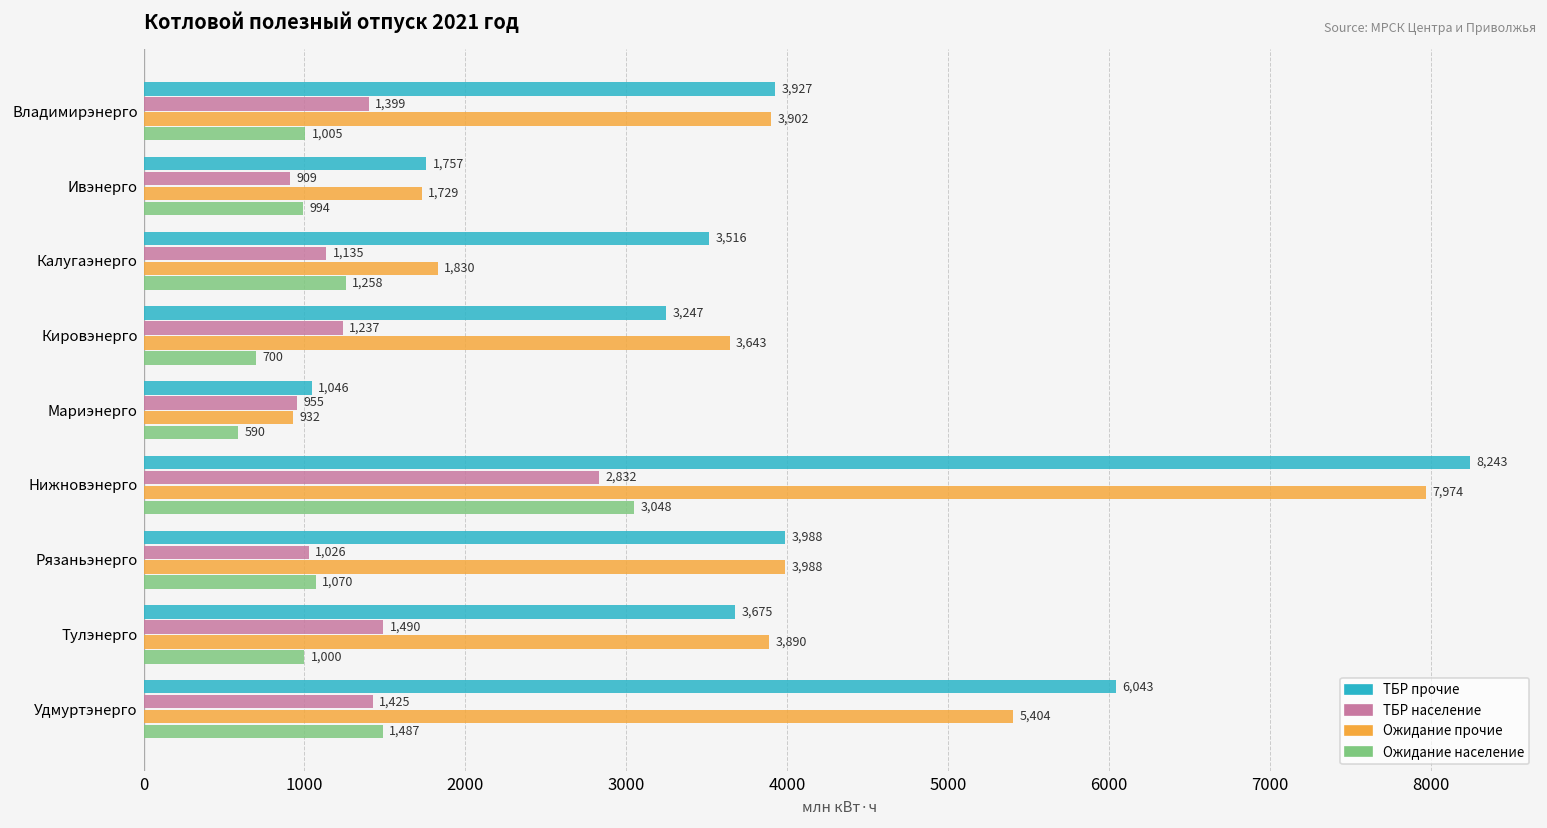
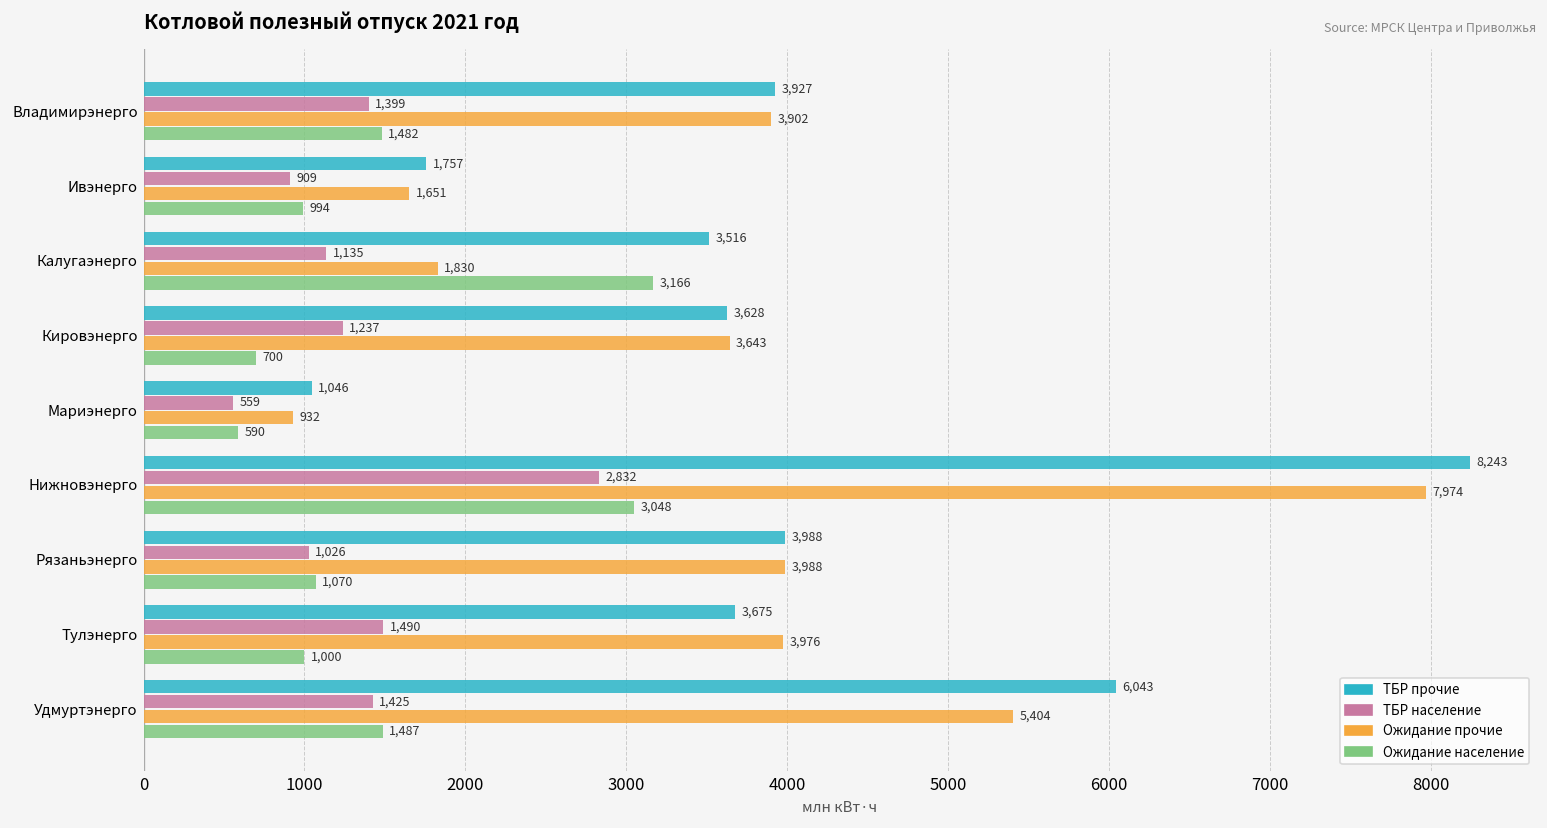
  {
    "ТБР прочие": {
      "Владимирэнерго": "3,927",
      "Ивэнерго": "1,757",
      "Калугаэнерго": "3,516",
-     "Кировэнерго": "3,247",
+     "Кировэнерго": "3,628",
      "Мариэнерго": "1,046",
      "Нижновэнерго": "8,243",
      "Рязаньэнерго": "3,988",
      "Тулэнерго": "3,675",
      "Удмуртэнерго": "6,043"
    },
    "ТБР население": {
      "Владимирэнерго": "1,399",
      "Ивэнерго": "909",
      "Калугаэнерго": "1,135",
      "Кировэнерго": "1,237",
-     "Мариэнерго": "955",
+     "Мариэнерго": "559",
      "Нижновэнерго": "2,832",
      "Рязаньэнерго": "1,026",
      "Тулэнерго": "1,490",
      "Удмуртэнерго": "1,425"
    },
    "Ожидание прочие": {
      "Владимирэнерго": "3,902",
-     "Ивэнерго": "1,729",
+     "Ивэнерго": "1,651",
      "Калугаэнерго": "1,830",
      "Кировэнерго": "3,643",
      "Мариэнерго": "932",
      "Нижновэнерго": "7,974",
      "Рязаньэнерго": "3,988",
-     "Тулэнерго": "3,890",
+     "Тулэнерго": "3,976",
      "Удмуртэнерго": "5,404"
    },
    "Ожидание население": {
-     "Владимирэнерго": "1,005",
+     "Владимирэнерго": "1,482",
      "Ивэнерго": "994",
-     "Калугаэнерго": "1,258",
+     "Калугаэнерго": "3,166",
      "Кировэнерго": "700",
      "Мариэнерго": "590",
      "Нижновэнерго": "3,048",
      "Рязаньэнерго": "1,070",
      "Тулэнерго": "1,000",
      "Удмуртэнерго": "1,487"
    }
  }
